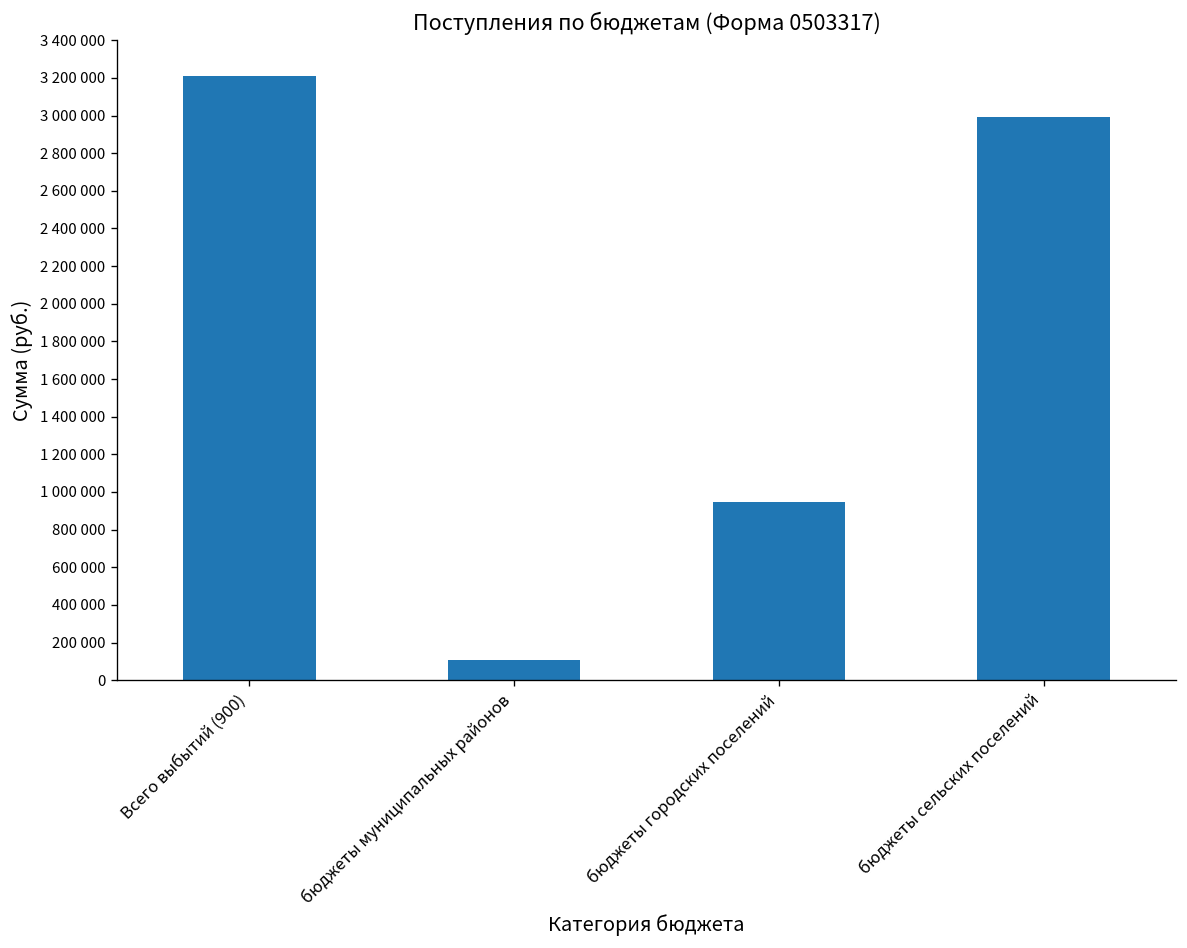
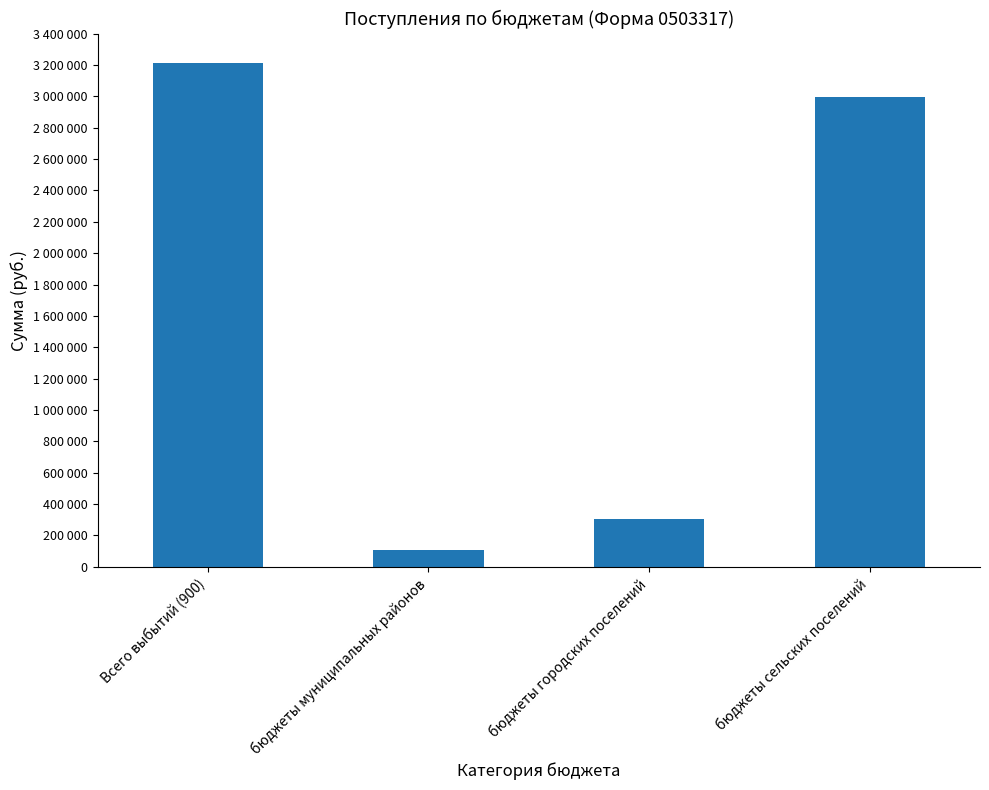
  {
    "Всего выбытий (900)": 3210000,
    "бюджеты муниципальных районов": 110000,
-   "бюджеты городских поселений": 950000,
+   "бюджеты городских поселений": 300000,
    "бюджеты сельских поселений": 2990000
  }
